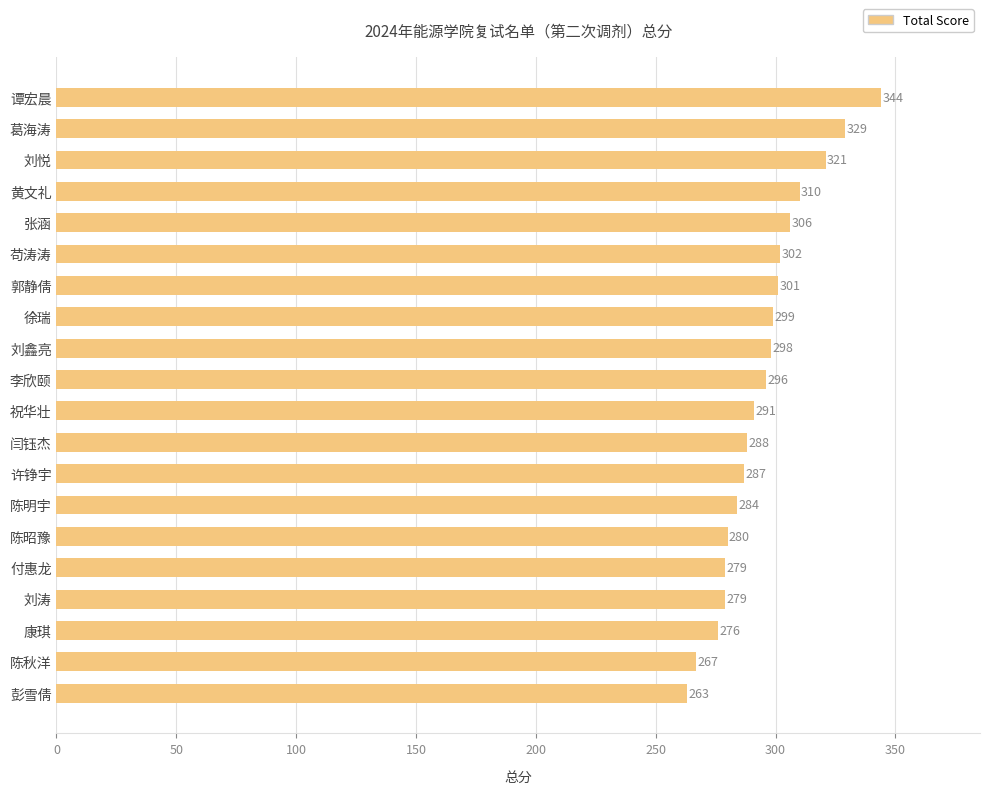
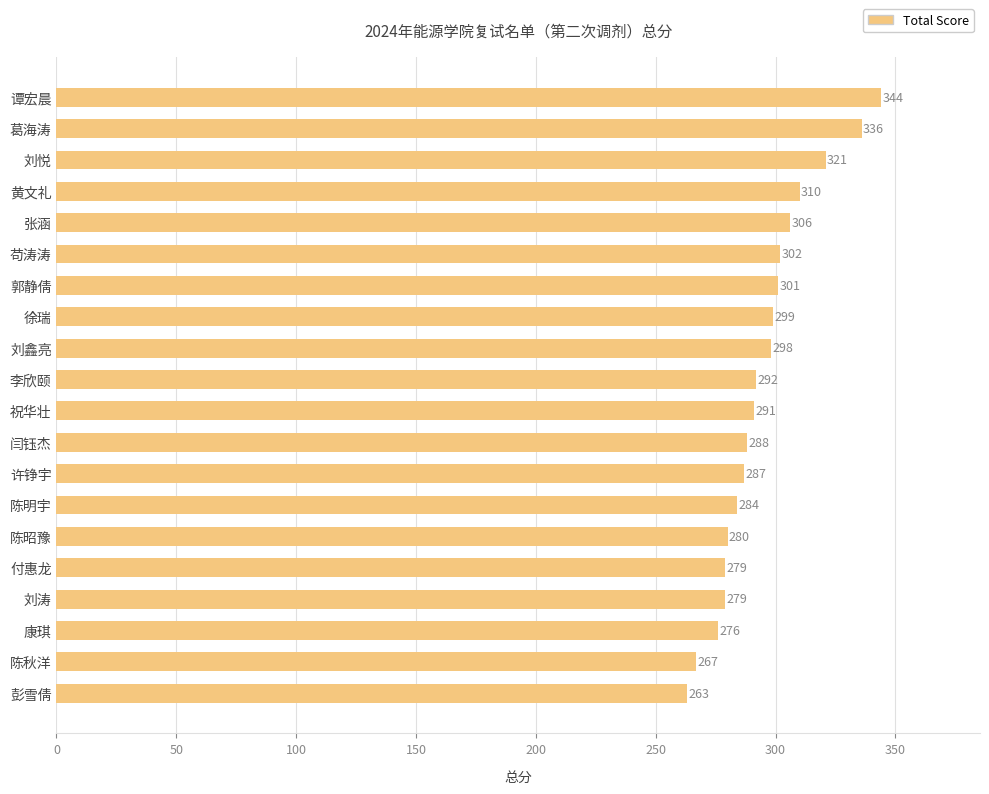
  {
    "谭宏晨": 344,
-   "葛海涛": 329,
+   "葛海涛": 336,
    "刘悦": 321,
    "黄文礼": 310,
    "张涵": 306,
    "苟涛涛": 302,
    "郭静倩": 301,
    "徐瑞": 299,
    "刘鑫亮": 298,
-   "李欣颐": 296,
+   "李欣颐": 292,
    "祝华壮": 291,
    "闫钰杰": 288,
    "许铮宇": 287,
    "陈明宇": 284,
    "陈昭豫": 280,
    "付惠龙": 279,
    "刘涛": 279,
    "康琪": 276,
    "陈秋洋": 267,
    "彭雪倩": 263
  }
